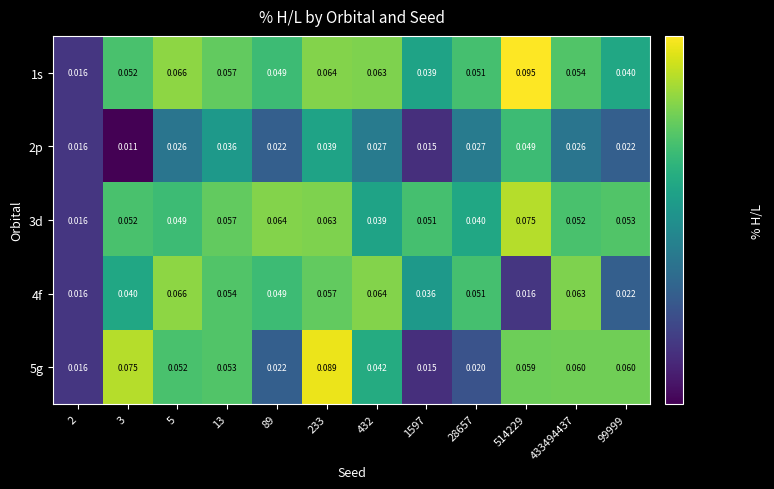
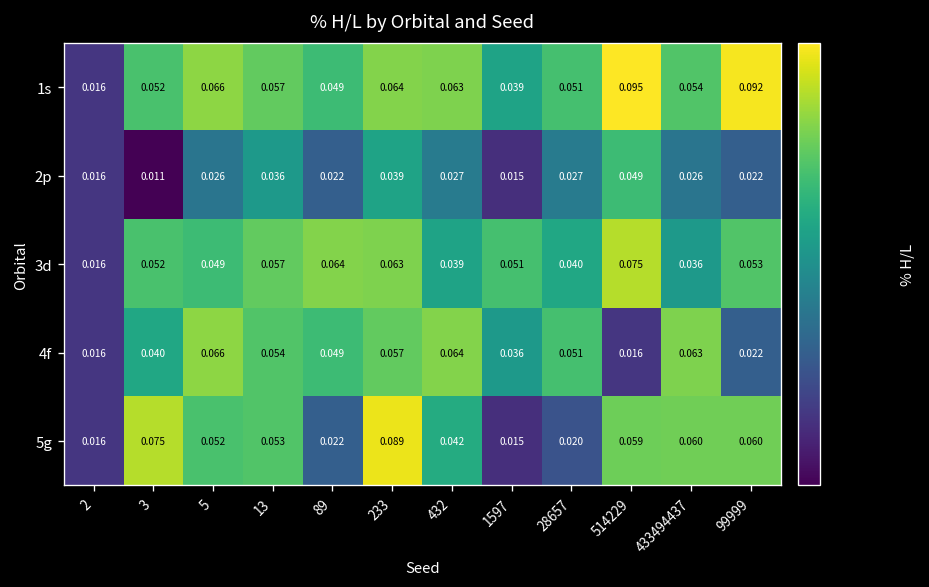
  {
    "1s": {
      "2": 0.016,
      "3": 0.052,
      "5": 0.066,
      "13": 0.057,
      "89": 0.049,
      "233": 0.064,
      "432": 0.063,
      "1597": 0.039,
      "28657": 0.051,
      "514229": 0.095,
      "433494437": 0.054,
-     "99999": 0.040
+     "99999": 0.092
    },
    "2p": {
      "2": 0.016,
      "3": 0.011,
      "5": 0.026,
      "13": 0.036,
      "89": 0.022,
      "233": 0.039,
      "432": 0.027,
      "1597": 0.015,
      "28657": 0.027,
      "514229": 0.049,
      "433494437": 0.026,
      "99999": 0.022
    },
    "3d": {
      "2": 0.016,
      "3": 0.052,
      "5": 0.049,
      "13": 0.057,
      "89": 0.064,
      "233": 0.063,
      "432": 0.039,
      "1597": 0.051,
      "28657": 0.040,
      "514229": 0.075,
-     "433494437": 0.052,
+     "433494437": 0.036,
      "99999": 0.053
    },
    "4f": {
      "2": 0.016,
      "3": 0.040,
      "5": 0.066,
      "13": 0.054,
      "89": 0.049,
      "233": 0.057,
      "432": 0.064,
      "1597": 0.036,
      "28657": 0.051,
      "514229": 0.016,
      "433494437": 0.063,
      "99999": 0.022
    },
    "5g": {
      "2": 0.016,
      "3": 0.075,
      "5": 0.052,
      "13": 0.053,
      "89": 0.022,
      "233": 0.089,
      "432": 0.042,
      "1597": 0.015,
      "28657": 0.020,
      "514229": 0.059,
      "433494437": 0.060,
      "99999": 0.060
    }
  }
